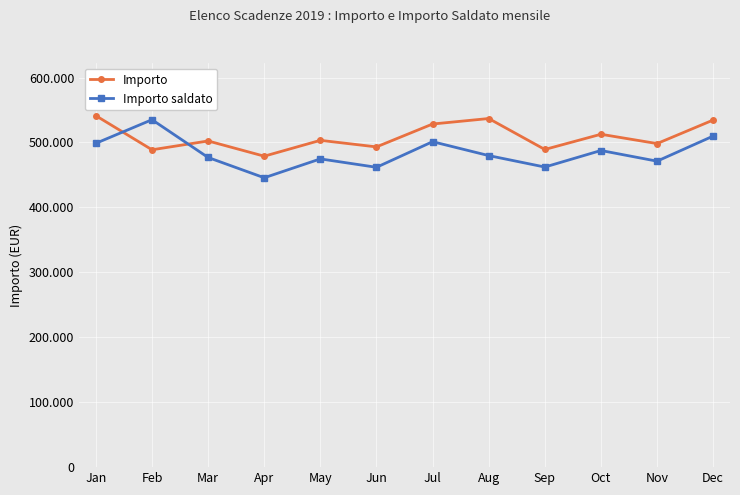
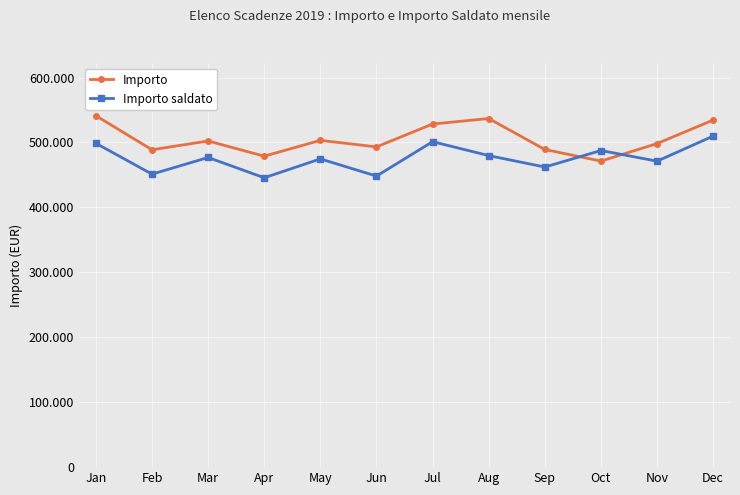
  {
    "Importo": {
      "Jan": 540,
      "Feb": 490,
      "Mar": 500,
      "Apr": 480,
      "May": 500,
      "Jun": 490,
      "Jul": 530,
      "Aug": 540,
      "Sep": 490,
-     "Oct": 510,
+     "Oct": 470,
      "Nov": 500,
      "Dec": 530
    },
    "Importo saldato": {
      "Jan": 500,
-     "Feb": 540,
+     "Feb": 450,
      "Mar": 480,
      "Apr": 450,
      "May": 470,
-     "Jun": 460,
+     "Jun": 450,
      "Jul": 500,
      "Aug": 480,
      "Sep": 460,
      "Oct": 490,
      "Nov": 470,
      "Dec": 510
    }
  }
